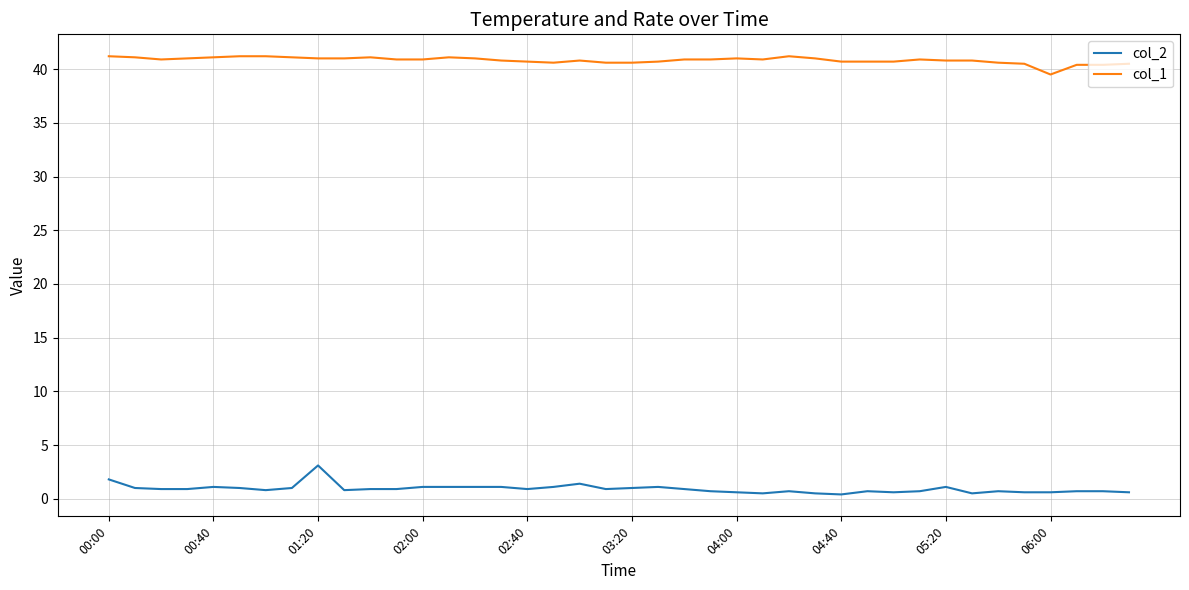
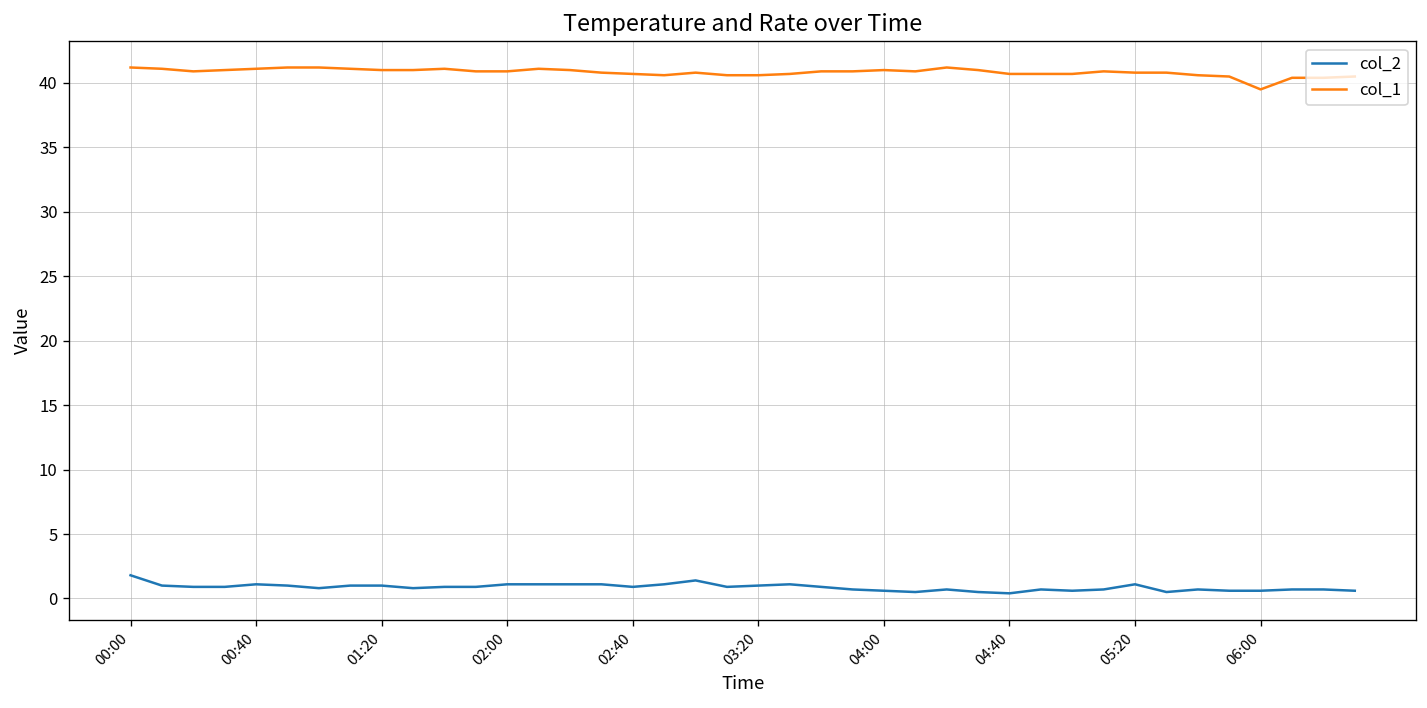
  {
    "col_2": {
      "00:00": 1.8,
      "00:40": 1.1,
-     "01:20": 3.1,
+     "01:20": 1.0,
      "02:00": 1.1,
      "02:40": 0.9,
      "03:20": 1.0,
      "04:00": 0.6,
      "04:40": 0.4,
      "05:20": 1.1,
      "06:00": 0.6
    },
    "col_1": {
      "00:00": 41.2,
      "00:40": 41.1,
      "01:20": 41.0,
      "02:00": 40.9,
      "02:40": 40.7,
      "03:20": 40.6,
      "04:00": 41.0,
      "04:40": 40.7,
      "05:20": 40.8,
      "06:00": 39.5
    }
  }
